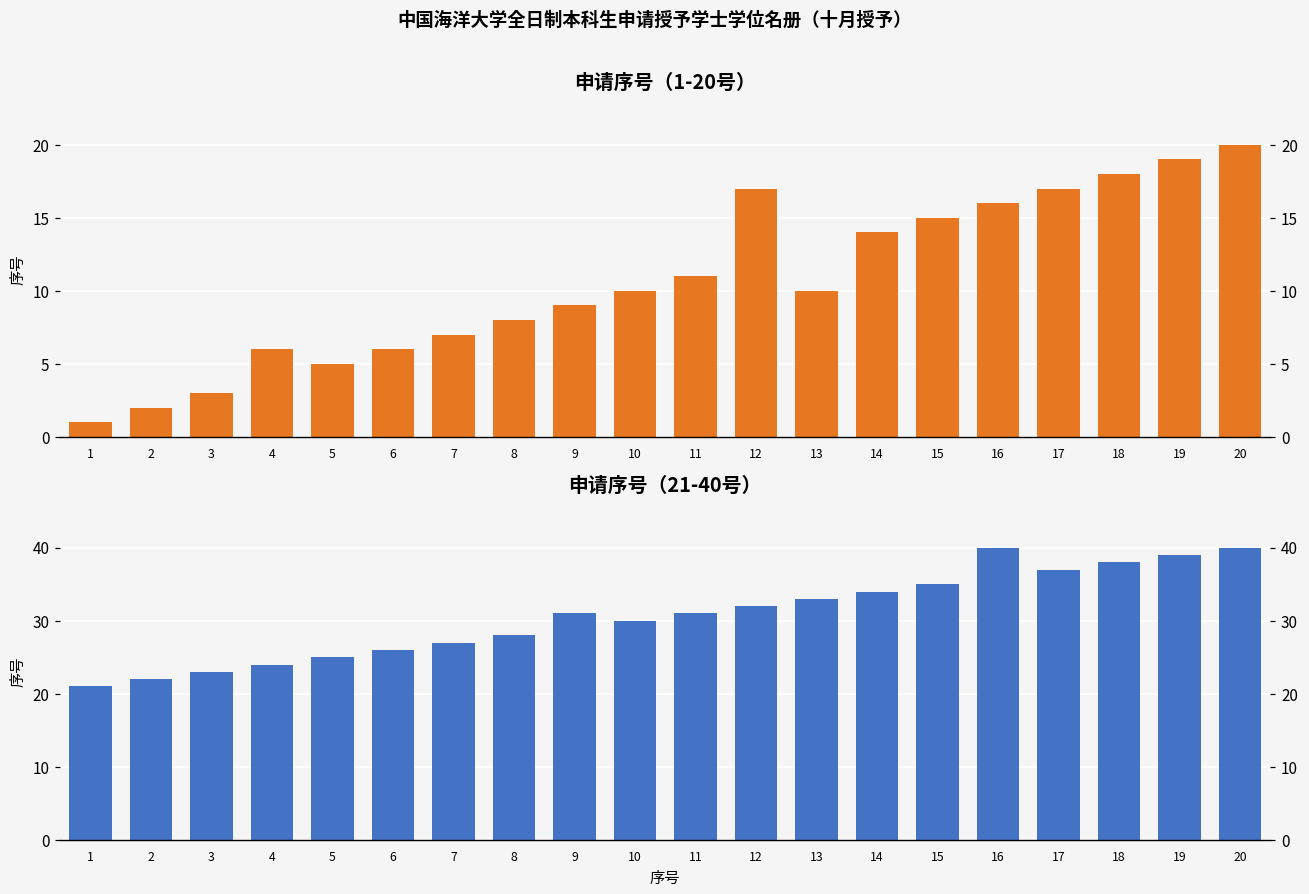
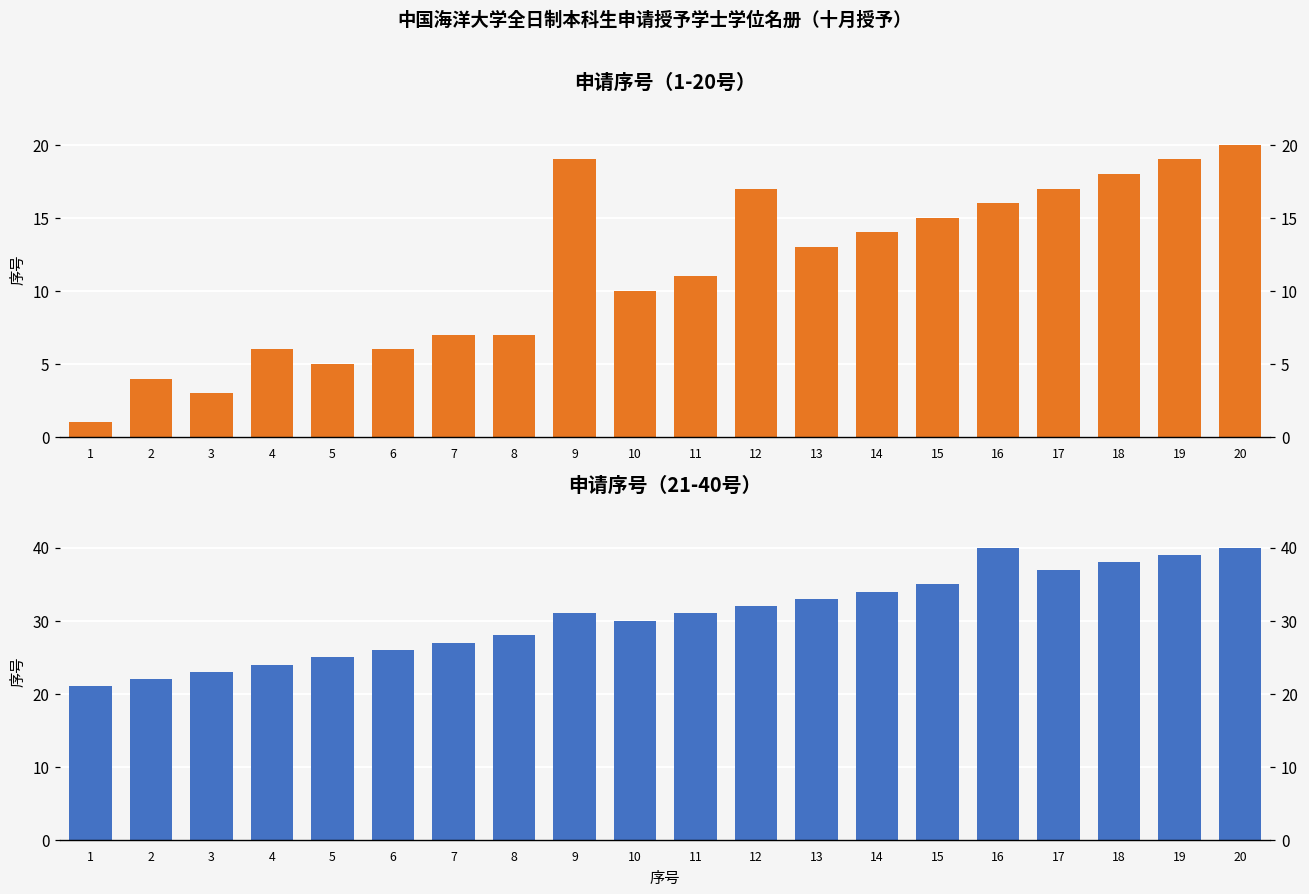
  {
    "申请序号（1-20号）": {
      "1": 1,
-     "2": 2,
+     "2": 4,
      "3": 3,
      "4": 6,
      "5": 5,
      "6": 6,
      "7": 7,
-     "8": 8,
-     "9": 9,
+     "8": 7,
+     "9": 19,
      "10": 10,
      "11": 11,
      "12": 17,
-     "13": 10,
+     "13": 13,
      "14": 14,
      "15": 15,
      "16": 16,
      "17": 17,
      "18": 18,
      "19": 19,
      "20": 20
    },
    "申请序号（21-40号）": {
      "1": 21,
      "2": 22,
      "3": 23,
      "4": 24,
      "5": 25,
      "6": 26,
      "7": 27,
      "8": 28,
      "9": 31,
      "10": 30,
      "11": 31,
      "12": 32,
      "13": 33,
      "14": 34,
      "15": 35,
      "16": 40,
      "17": 37,
      "18": 38,
      "19": 39,
      "20": 40
    }
  }
